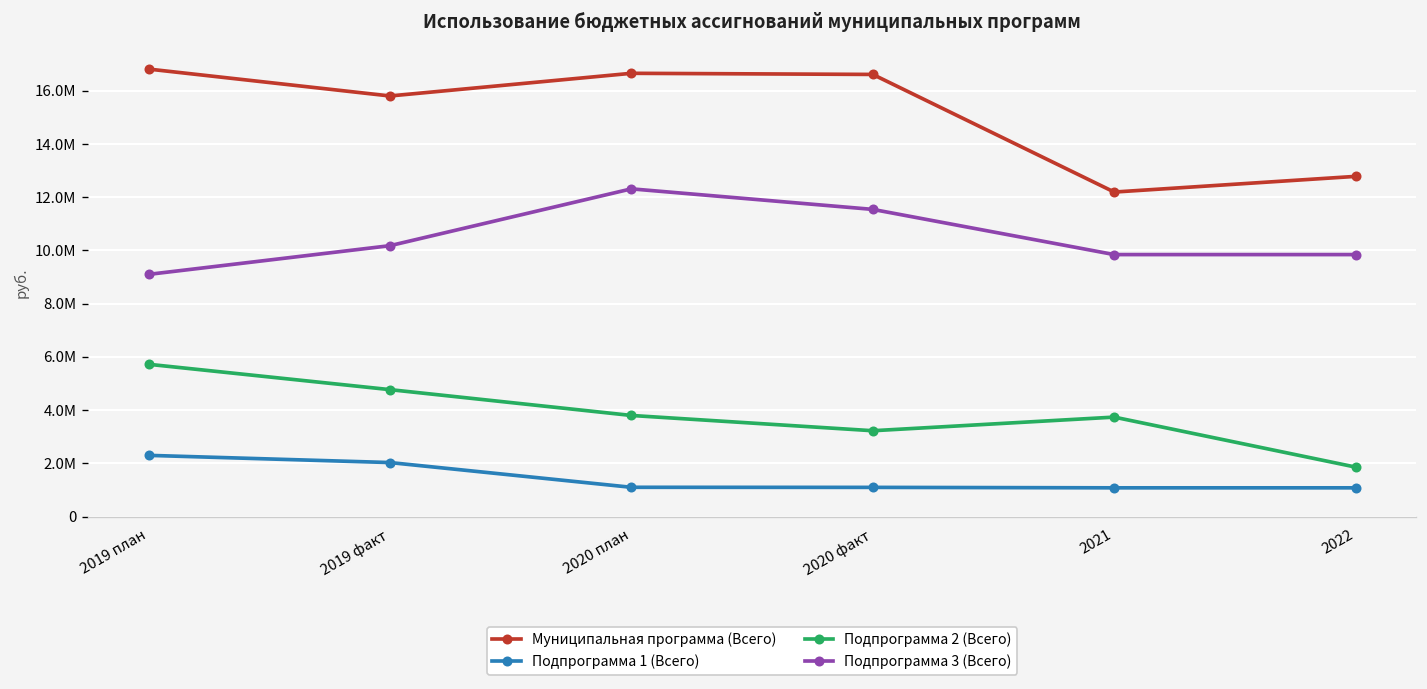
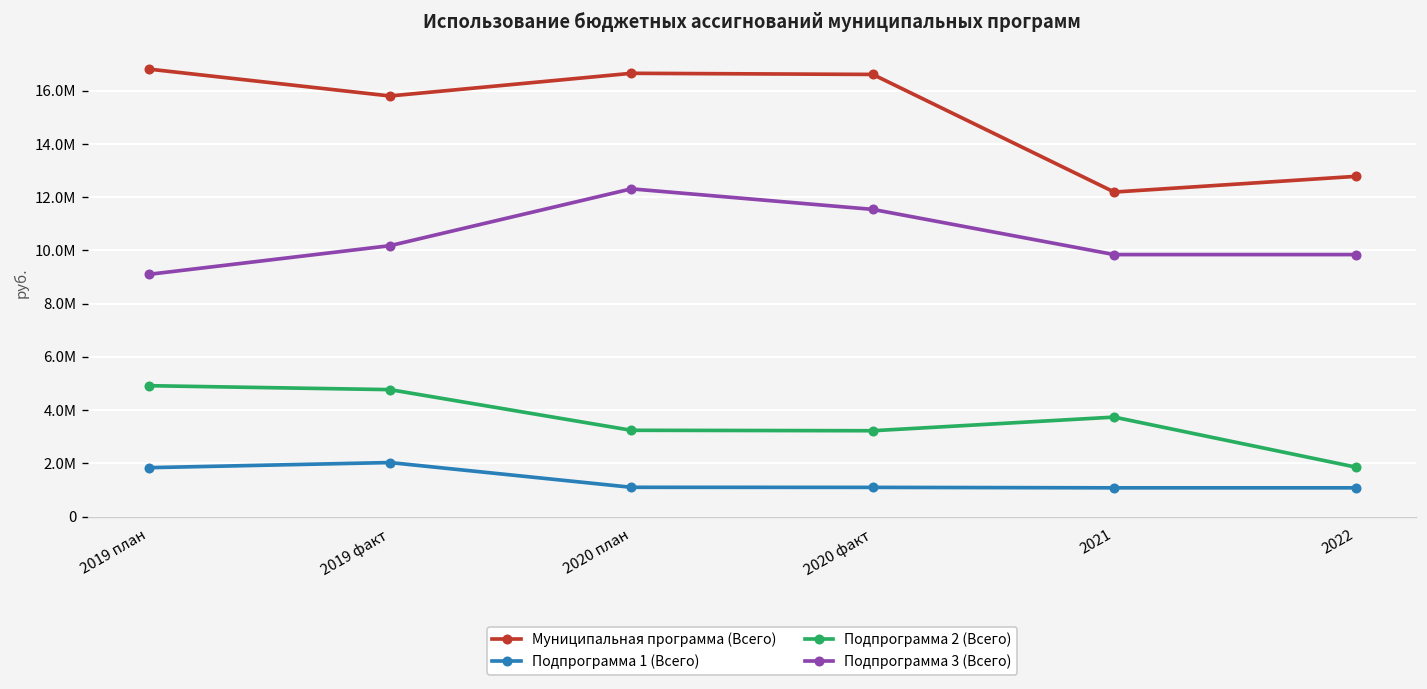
  {
    "Муниципальная программа (Всего)": {
      "2019 план": 16800000,
      "2019 факт": 15800000,
      "2020 план": 16700000,
      "2020 факт": 16600000,
      "2021": 12200000,
      "2022": 12800000
    },
    "Подпрограмма 1 (Всего)": {
-     "2019 план": 2300000,
+     "2019 план": 1800000,
      "2019 факт": 2000000,
      "2020 план": 1100000,
      "2020 факт": 1100000,
      "2021": 1100000,
      "2022": 1100000
    },
    "Подпрограмма 2 (Всего)": {
-     "2019 план": 5700000,
+     "2019 план": 4900000,
      "2019 факт": 4800000,
-     "2020 план": 3800000,
+     "2020 план": 3200000,
      "2020 факт": 3200000,
      "2021": 3700000,
      "2022": 1900000
    },
    "Подпрограмма 3 (Всего)": {
      "2019 план": 9100000,
      "2019 факт": 10200000,
      "2020 план": 12300000,
      "2020 факт": 11500000,
      "2021": 9800000,
      "2022": 9800000
    }
  }
